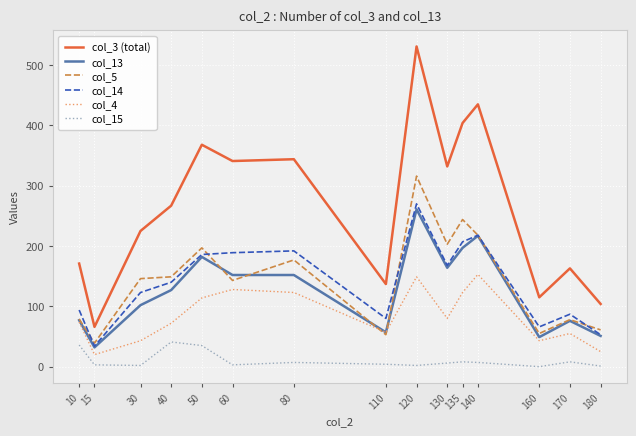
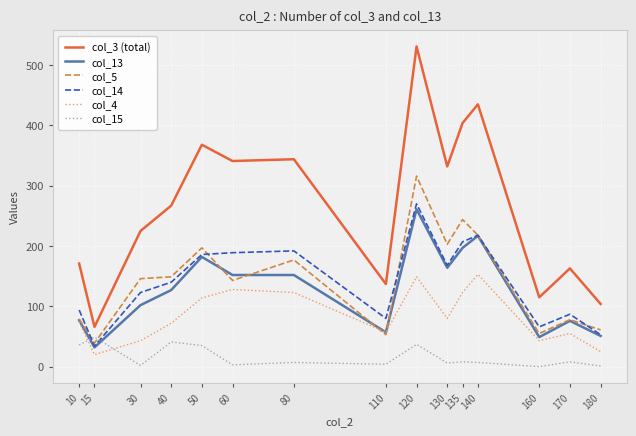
  {
    "col_15": {
      "10": 40,
-     "15": 0,
+     "15": 50,
      "30": 0,
      "40": 40,
      "50": 40,
      "60": 0,
      "80": 10,
      "110": 0,
-     "120": 0,
+     "120": 40,
      "130": 10,
      "135": 10,
      "140": 10,
      "160": 0,
      "170": 10,
      "180": 0
    }
  }
